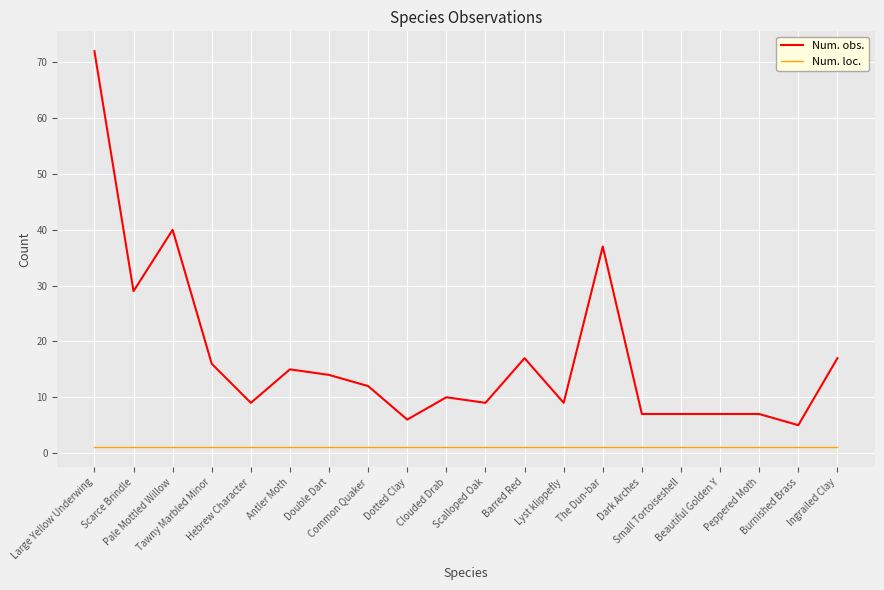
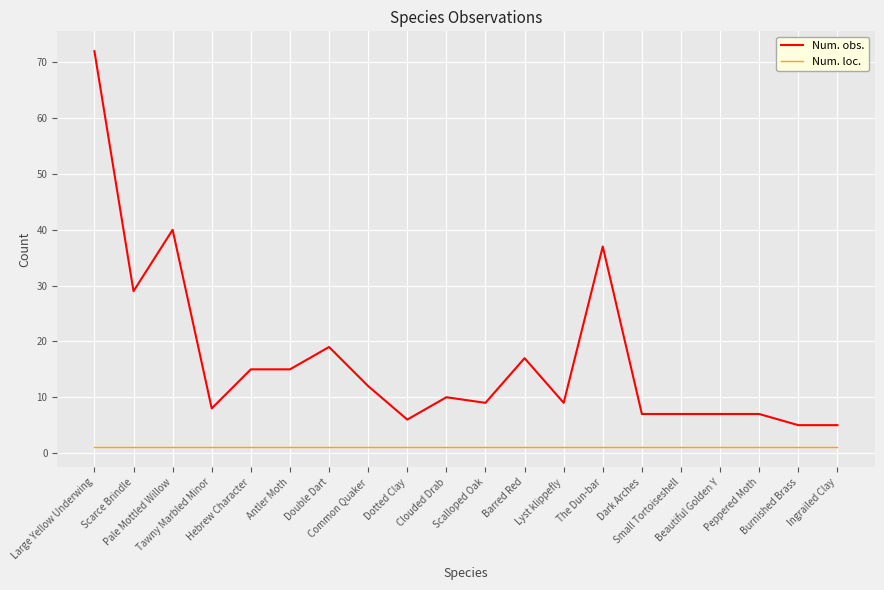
  {
    "Num. obs.": {
      "Large Yellow Underwing": 72,
      "Scarce Brindle": 29,
      "Pale Mottled Willow": 40,
-     "Tawny Marbled Minor": 16,
-     "Hebrew Character": 9,
+     "Tawny Marbled Minor": 8,
+     "Hebrew Character": 15,
      "Antler Moth": 15,
-     "Double Dart": 14,
+     "Double Dart": 19,
      "Common Quaker": 12,
      "Dotted Clay": 6,
      "Clouded Drab": 10,
      "Scalloped Oak": 9,
      "Barred Red": 17,
      "Lyst klippefly": 9,
      "The Dun-bar": 37,
      "Dark Arches": 7,
      "Small Tortoiseshell": 7,
      "Beautiful Golden Y": 7,
      "Peppered Moth": 7,
      "Burnished Brass": 5,
-     "Ingrailed Clay": 17
+     "Ingrailed Clay": 5
    },
    "Num. loc.": {
      "Large Yellow Underwing": 1,
      "Scarce Brindle": 1,
      "Pale Mottled Willow": 1,
      "Tawny Marbled Minor": 1,
      "Hebrew Character": 1,
      "Antler Moth": 1,
      "Double Dart": 1,
      "Common Quaker": 1,
      "Dotted Clay": 1,
      "Clouded Drab": 1,
      "Scalloped Oak": 1,
      "Barred Red": 1,
      "Lyst klippefly": 1,
      "The Dun-bar": 1,
      "Dark Arches": 1,
      "Small Tortoiseshell": 1,
      "Beautiful Golden Y": 1,
      "Peppered Moth": 1,
      "Burnished Brass": 1,
      "Ingrailed Clay": 1
    }
  }
